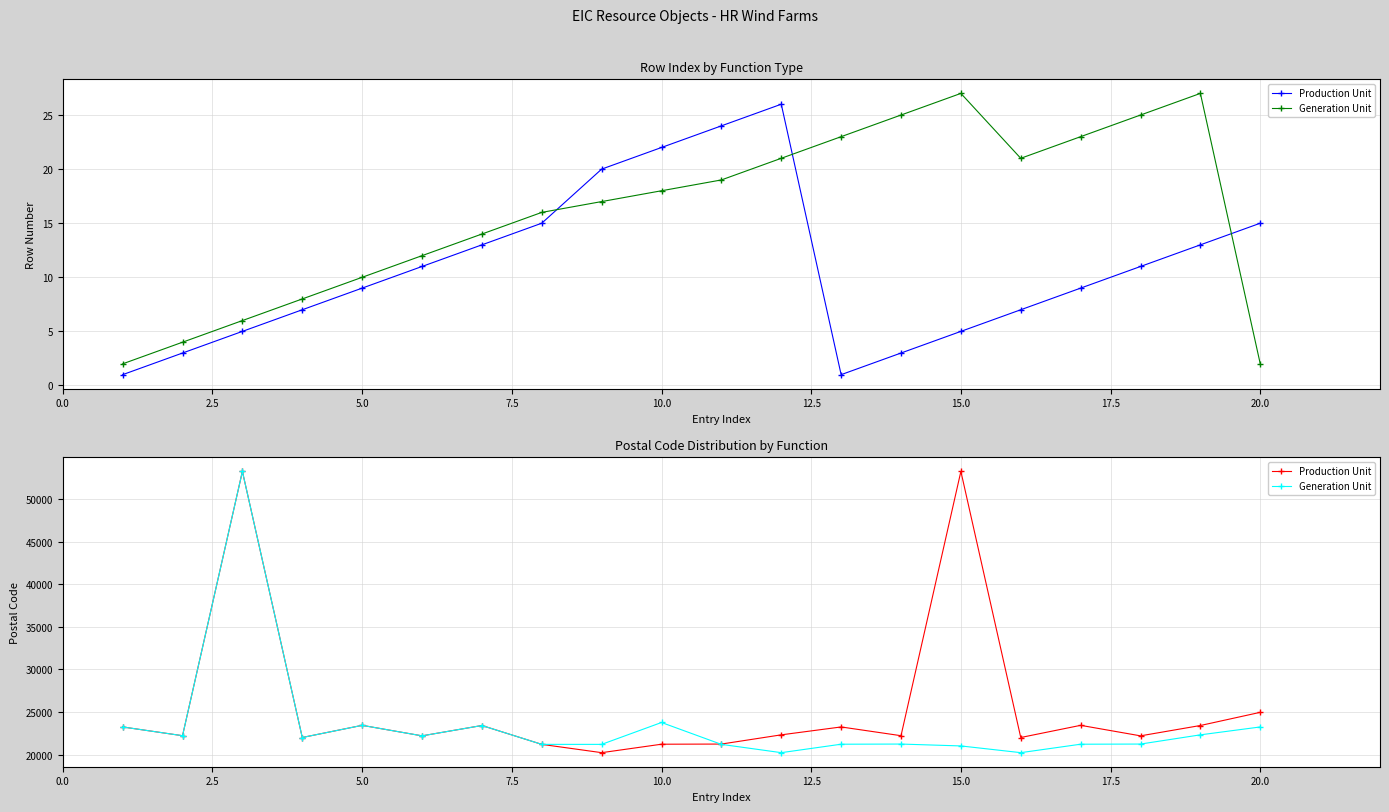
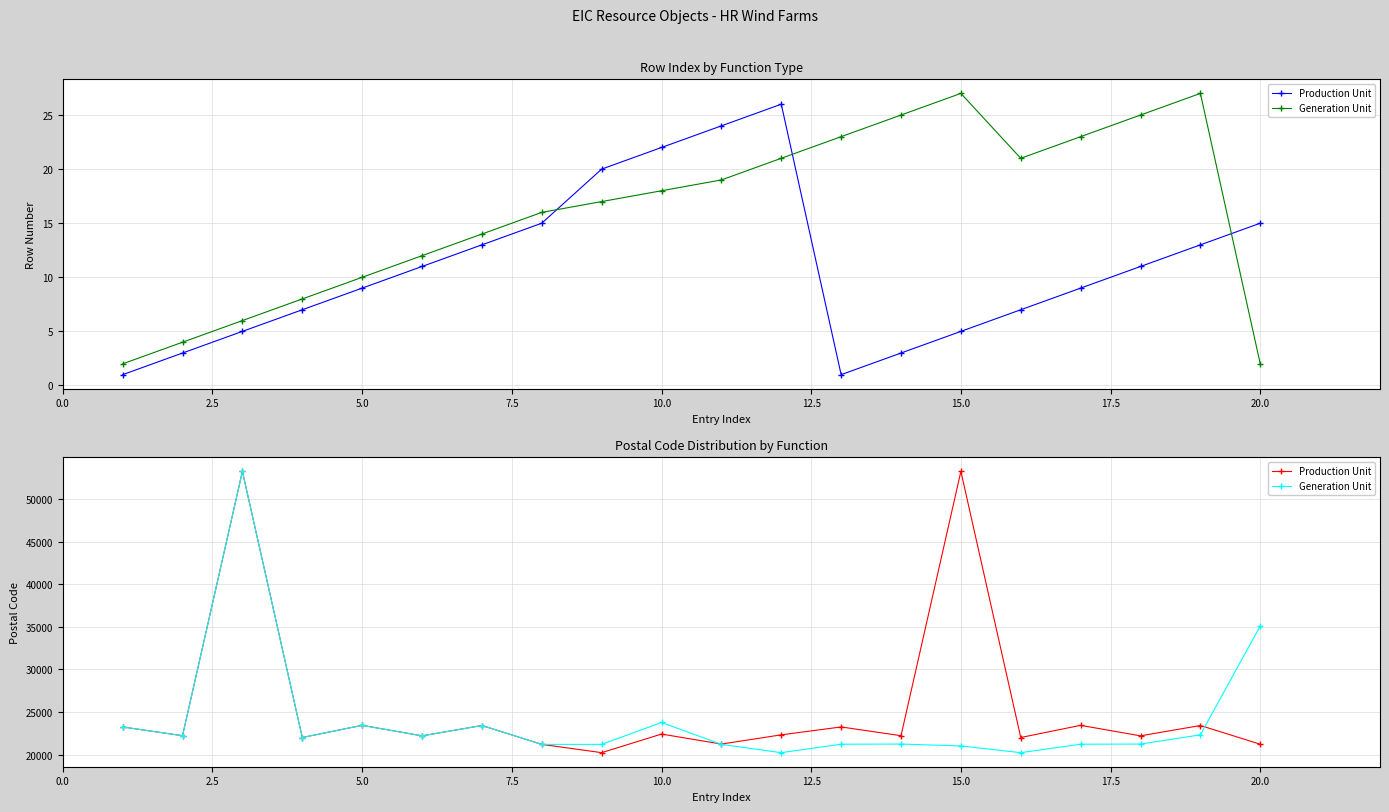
  {
    "Postal Code Distribution by Function": {
      "Production Unit": {
-       "10.0": 21000,
+       "10.0": 22000,
        "15.0": 53000,
-       "20.0": 25000
+       "20.0": 21000
      },
      "Generation Unit": {
        "10.0": 24000,
        "15.0": 21000,
-       "20.0": 23000
+       "20.0": 35000
      }
    }
  }
